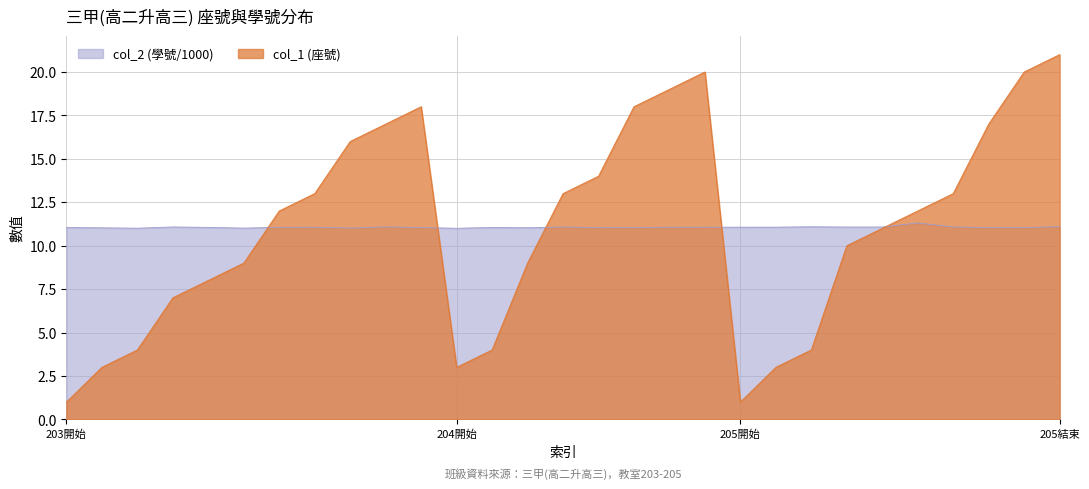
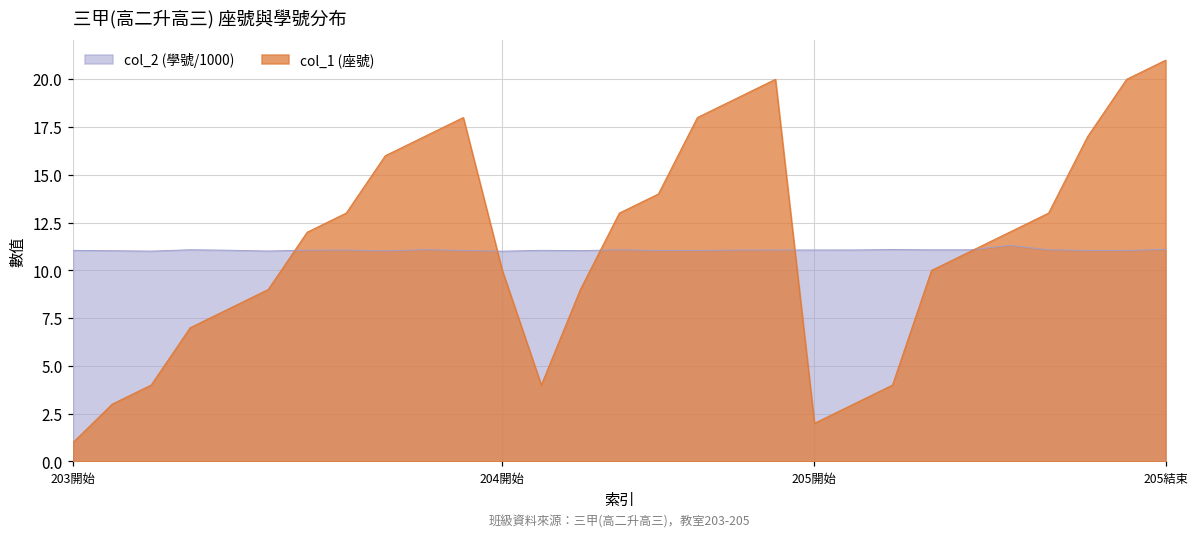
  {
    "col_2 (學號/1000)": {
      "203開始": 11,
      "204開始": 11,
      "205開始": 11,
      "205結束": 11
    },
    "col_1 (座號)": {
      "203開始": 1,
-     "204開始": 3,
-     "205開始": 1,
+     "204開始": 10,
+     "205開始": 2,
      "205結束": 21
    }
  }
